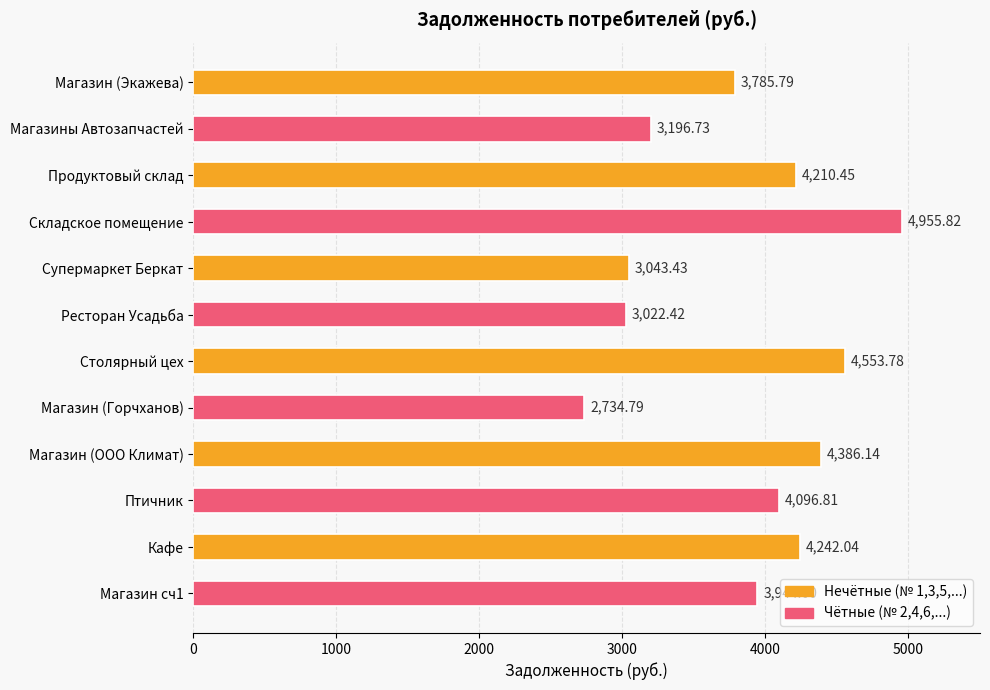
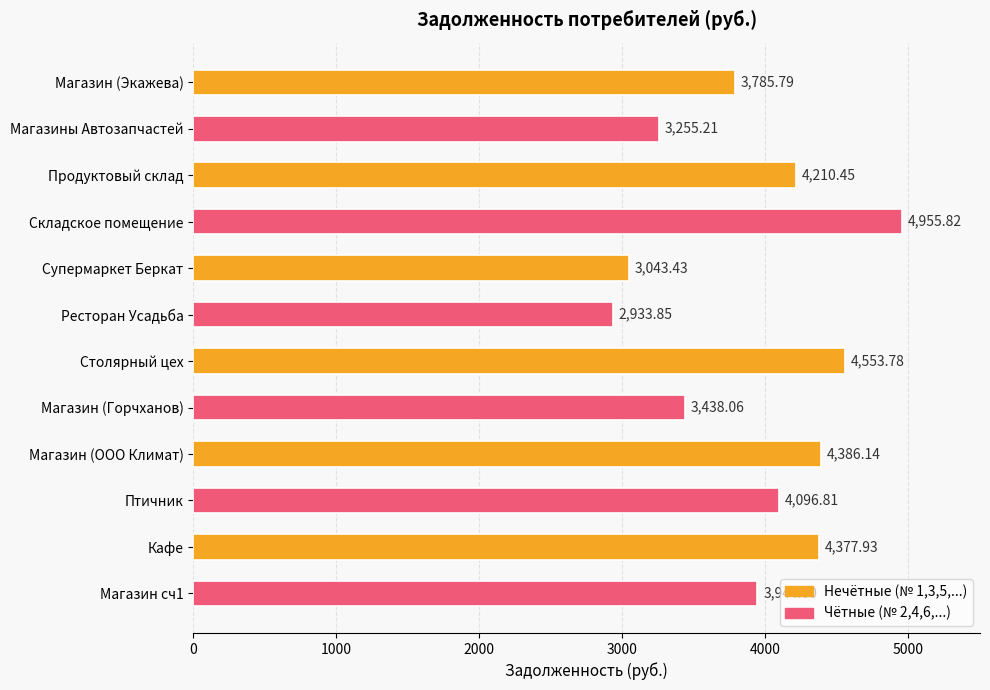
  {
    "Магазин (Экажева)": "3,785.79",
-   "Магазины Автозапчастей": "3,196.73",
+   "Магазины Автозапчастей": "3,255.21",
    "Продуктовый склад": "4,210.45",
    "Складское помещение": "4,955.82",
    "Супермаркет Беркат": "3,043.43",
-   "Ресторан Усадьба": "3,022.42",
+   "Ресторан Усадьба": "2,933.85",
    "Столярный цех": "4,553.78",
-   "Магазин (Горчханов)": "2,734.79",
+   "Магазин (Горчханов)": "3,438.06",
    "Магазин (ООО Климат)": "4,386.14",
    "Птичник": "4,096.81",
-   "Кафе": "4,242.04"
+   "Кафе": "4,377.93"
  }
